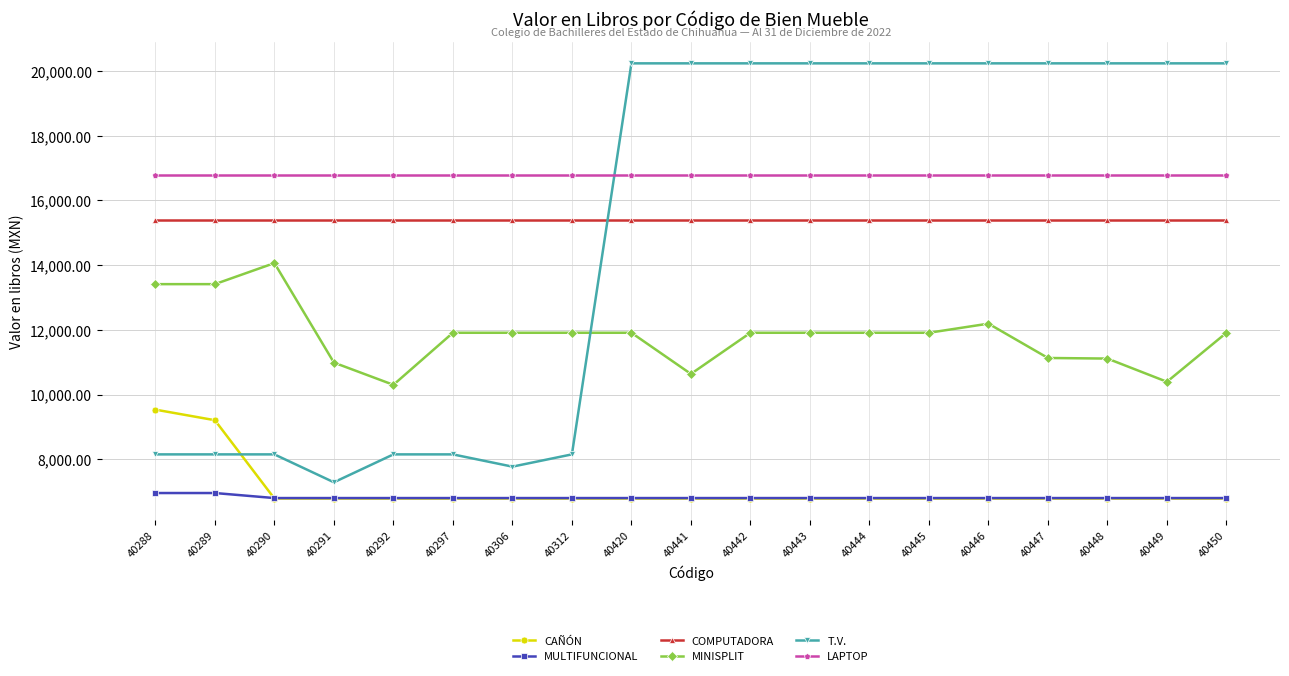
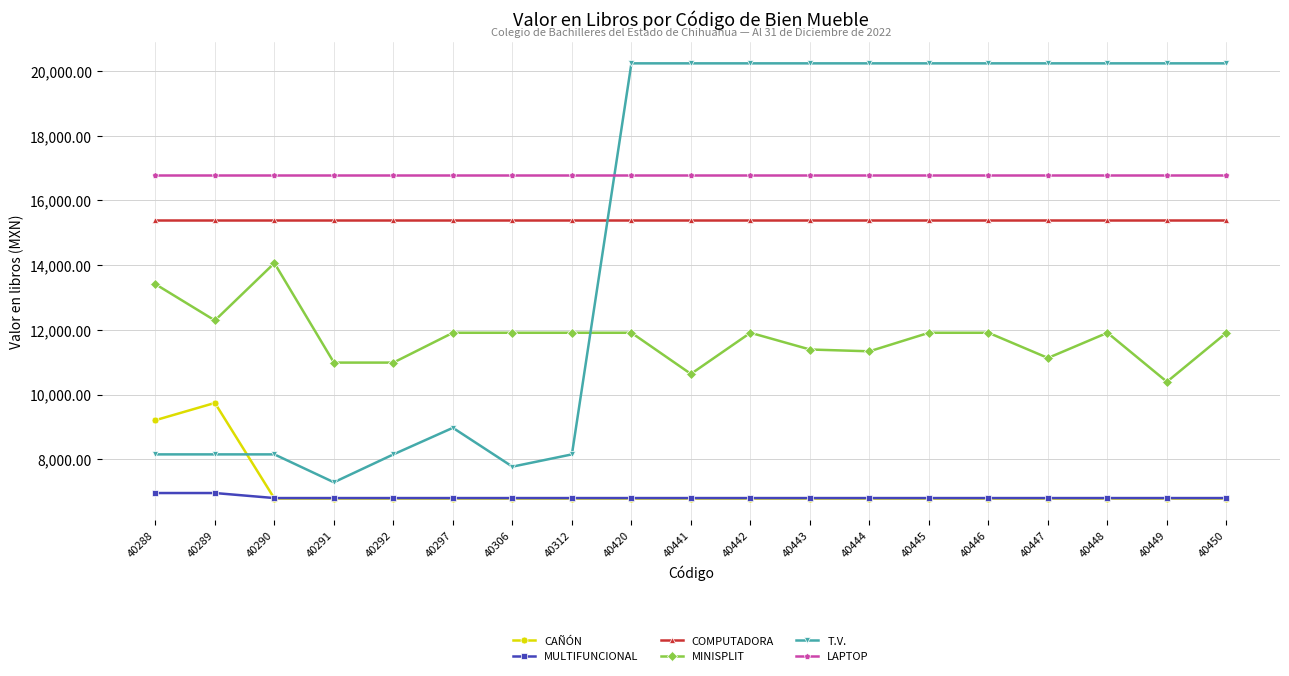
  {
    "CAÑÓN": {
-     "40288": "9,500",
-     "40289": "9,200"
+     "40288": "9,200",
+     "40289": "9,700"
    },
    "MULTIFUNCIONAL": {
      "40288": "7,000",
      "40289": "7,000"
    },
    "COMPUTADORA": {
      "40288": "15,400",
      "40289": "15,400",
      "40290": "15,400",
      "40291": "15,400",
      "40292": "15,400",
      "40297": "15,400",
      "40306": "15,400",
      "40312": "15,400",
      "40420": "15,400",
      "40441": "15,400",
      "40442": "15,400",
      "40443": "15,400",
      "40444": "15,400",
      "40445": "15,400",
      "40446": "15,400",
      "40447": "15,400",
      "40448": "15,400",
      "40449": "15,400",
      "40450": "15,400"
    },
    "MINISPLIT": {
      "40288": "13,400",
-     "40289": "13,400",
+     "40289": "12,300",
      "40290": "14,100",
      "40291": "11,000",
-     "40292": "10,300",
+     "40292": "11,000",
      "40297": "11,900",
      "40306": "11,900",
      "40312": "11,900",
      "40420": "11,900",
      "40441": "10,600",
      "40442": "11,900",
-     "40443": "11,900",
-     "40444": "11,900",
+     "40443": "11,400",
+     "40444": "11,300",
      "40445": "11,900",
-     "40446": "12,200",
+     "40446": "11,900",
      "40447": "11,100",
-     "40448": "11,100",
+     "40448": "11,900",
      "40449": "10,400",
      "40450": "11,900"
    },
    "T.V.": {
      "40288": "8,200",
      "40289": "8,200",
      "40290": "8,200",
      "40291": "7,300",
      "40292": "8,200",
-     "40297": "8,200",
+     "40297": "9,000",
      "40306": "7,800",
      "40312": "8,200",
      "40420": "20,200",
      "40441": "20,200",
      "40442": "20,200",
      "40443": "20,200",
      "40444": "20,200",
      "40445": "20,200",
      "40446": "20,200",
      "40447": "20,200",
      "40448": "20,200",
      "40449": "20,200",
      "40450": "20,200"
    },
    "LAPTOP": {
      "40288": "16,800",
      "40289": "16,800",
      "40290": "16,800",
      "40291": "16,800",
      "40292": "16,800",
      "40297": "16,800",
      "40306": "16,800",
      "40312": "16,800",
      "40420": "16,800",
      "40441": "16,800",
      "40442": "16,800",
      "40443": "16,800",
      "40444": "16,800",
      "40445": "16,800",
      "40446": "16,800",
      "40447": "16,800",
      "40448": "16,800",
      "40449": "16,800",
      "40450": "16,800"
    }
  }
